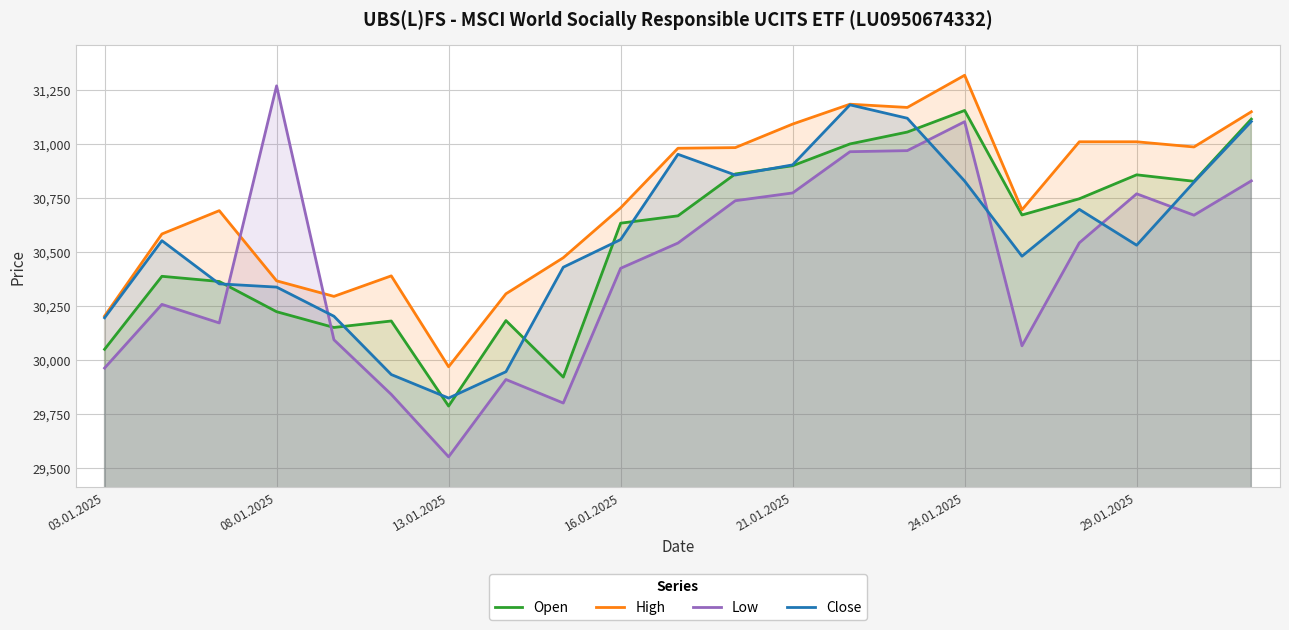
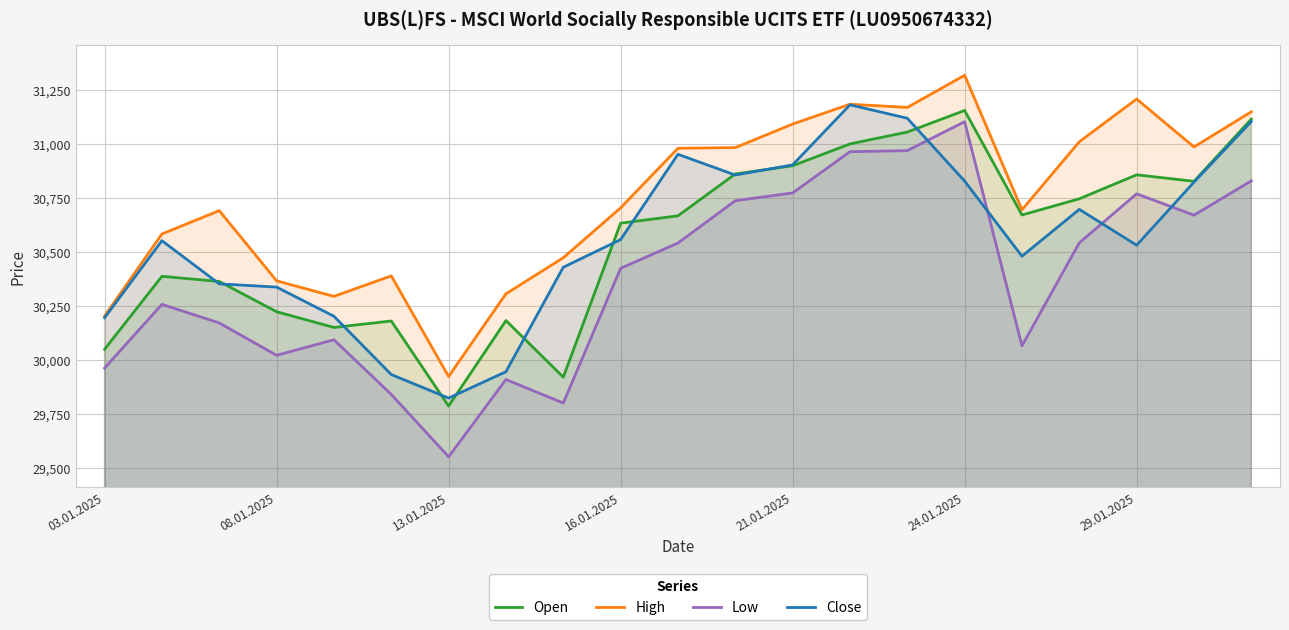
  {
    "Open": {
      "03.01.2025": "30,050",
      "08.01.2025": "30,220",
      "13.01.2025": "29,790",
      "16.01.2025": "30,630",
      "24.01.2025": "31,160",
      "29.01.2025": "30,860"
    },
    "High": {
      "08.01.2025": "30,370",
-     "13.01.2025": "29,970",
+     "13.01.2025": "29,920",
      "16.01.2025": "30,700",
      "21.01.2025": "31,090",
      "24.01.2025": "31,320",
-     "29.01.2025": "31,010"
+     "29.01.2025": "31,210"
    },
    "Low": {
      "03.01.2025": "29,960",
-     "08.01.2025": "31,270",
+     "08.01.2025": "30,020",
      "13.01.2025": "29,550",
      "16.01.2025": "30,420",
      "21.01.2025": "30,770",
      "24.01.2025": "31,100",
      "29.01.2025": "30,770"
    },
    "Close": {
      "08.01.2025": "30,340",
      "13.01.2025": "29,820",
      "16.01.2025": "30,560",
      "24.01.2025": "30,830",
      "29.01.2025": "30,530"
    }
  }
